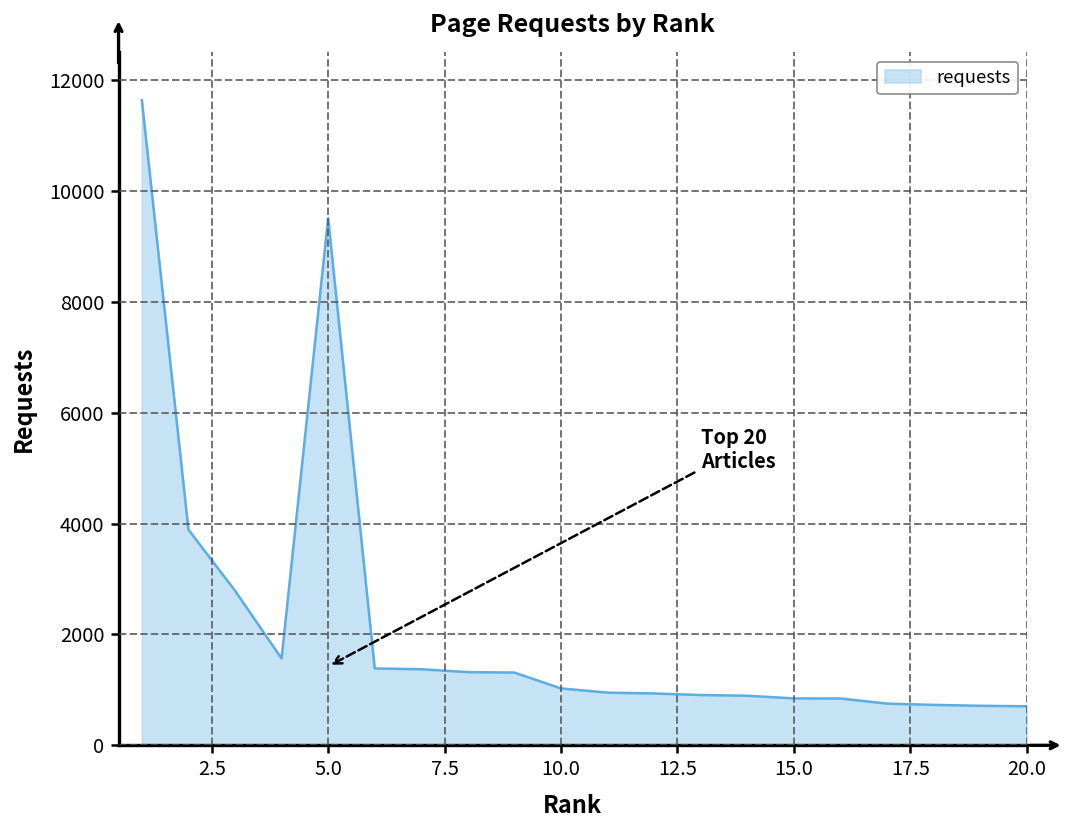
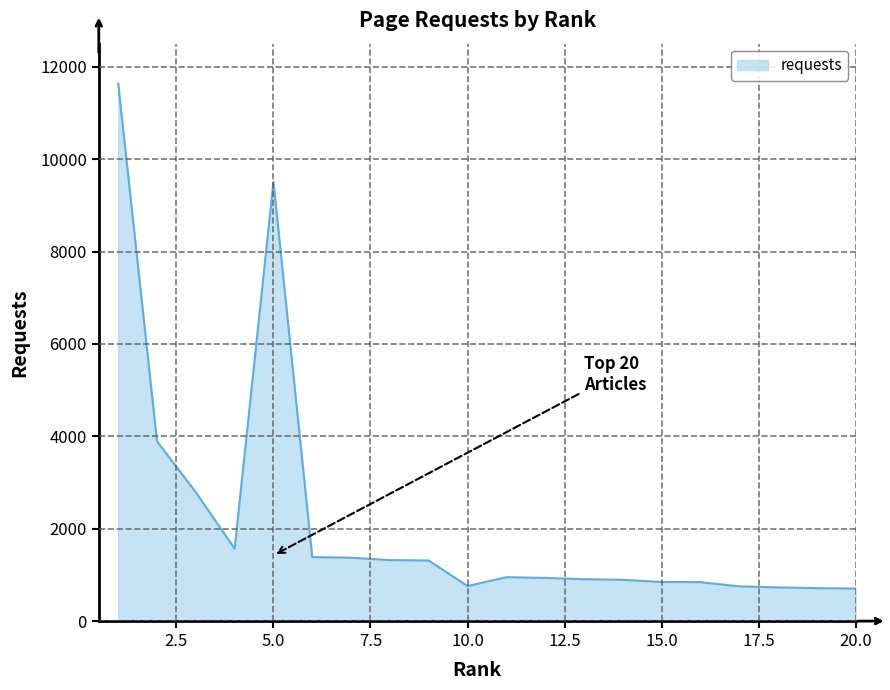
  {
    "5.0": 9500,
-   "10.0": 1000,
+   "10.0": 800,
    "15.0": 800,
    "20.0": 700
  }
